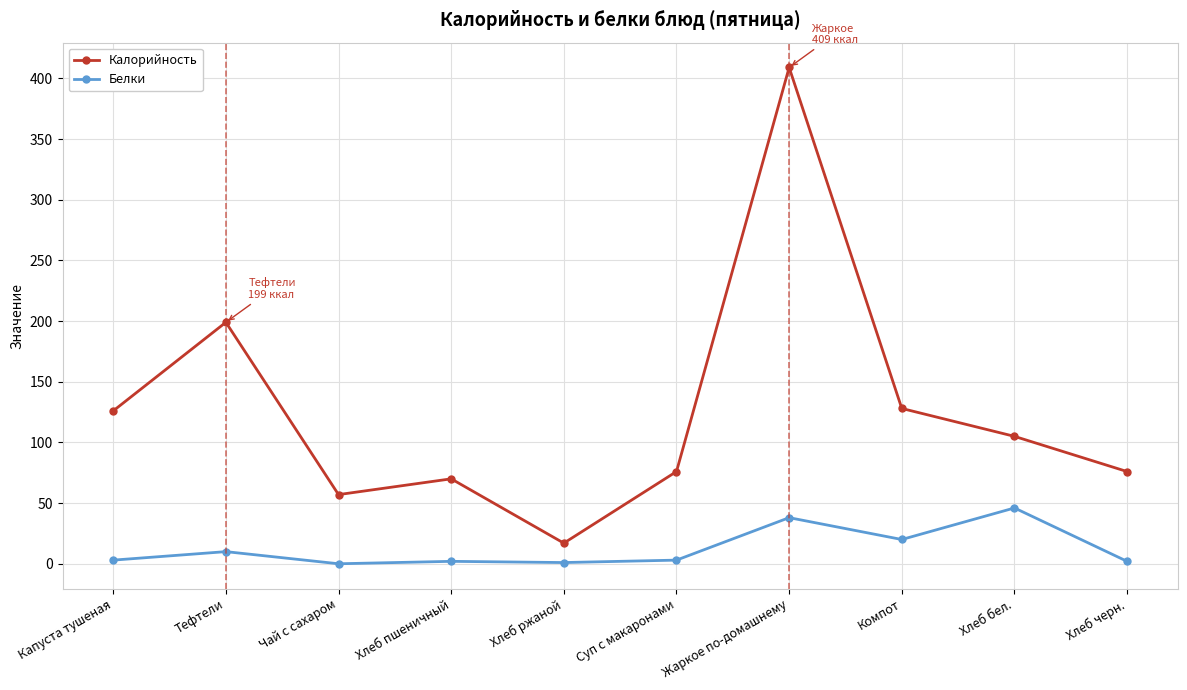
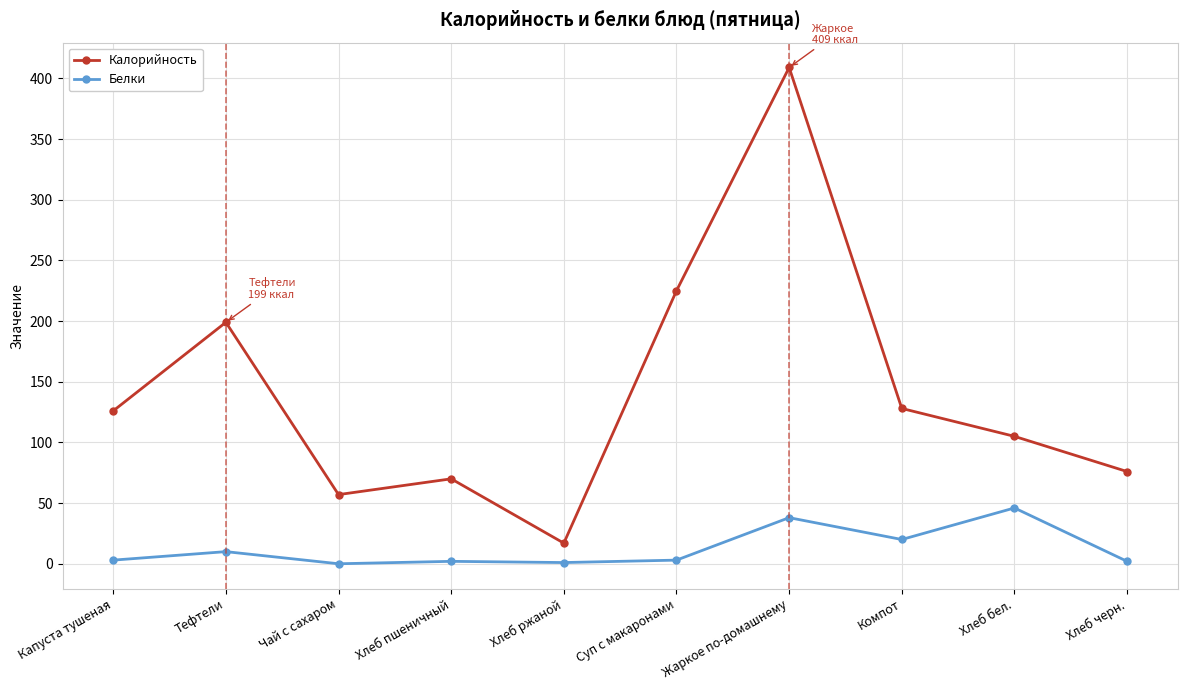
  {
    "Калорийность": {
      "Капуста тушеная": 126,
      "Чай с сахаром": 57,
      "Хлеб пшеничный": 70,
      "Хлеб ржаной": 17,
-     "Суп с макаронами": 76,
+     "Суп с макаронами": 225,
      "Компот": 128,
      "Хлеб бел.": 105,
      "Хлеб черн.": 76
    },
    "Белки": {
      "Капуста тушеная": 3,
      "Тефтели": 10,
      "Чай с сахаром": 0,
      "Хлеб пшеничный": 2,
      "Хлеб ржаной": 1,
      "Суп с макаронами": 3,
      "Жаркое по-домашнему": 38,
      "Компот": 20,
      "Хлеб бел.": 46,
      "Хлеб черн.": 2
    }
  }
